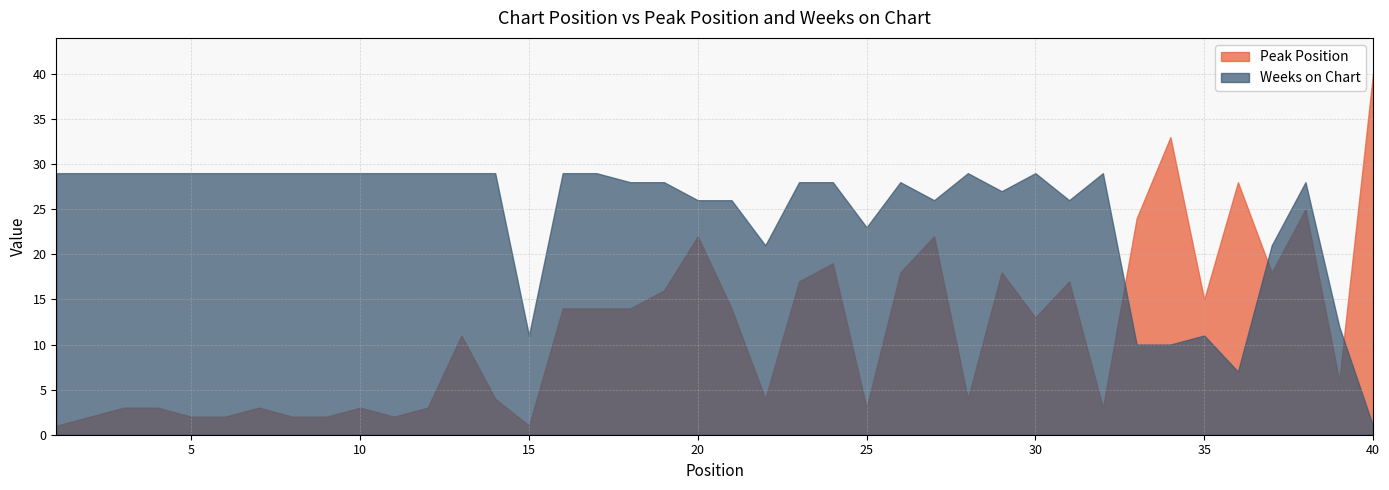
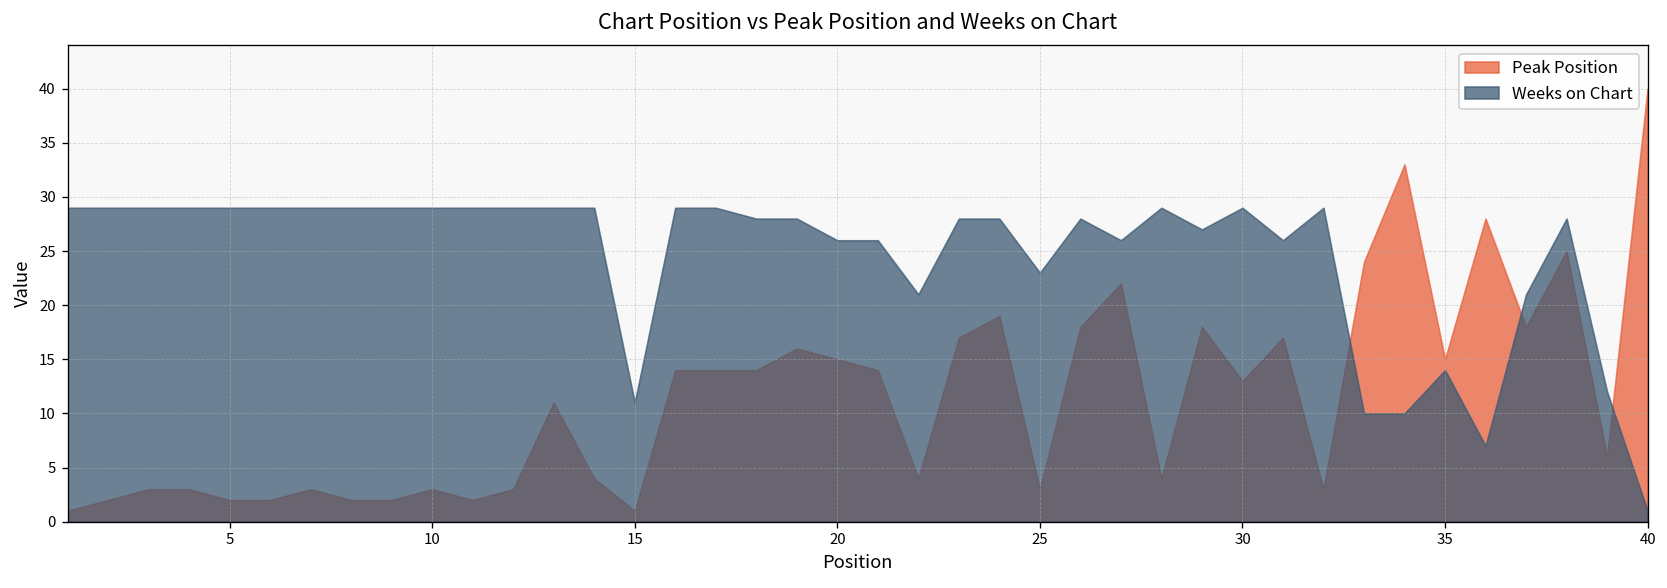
  {
    "Peak Position": {
      "5": 2,
      "10": 3,
      "15": 1,
-     "20": 22,
+     "20": 15,
      "25": 3,
      "30": 13,
      "35": 15,
      "40": 40
    },
    "Weeks on Chart": {
      "5": 29,
      "10": 29,
      "15": 11,
      "20": 26,
      "25": 23,
      "30": 29,
-     "35": 11,
+     "35": 14,
      "40": 1
    }
  }
